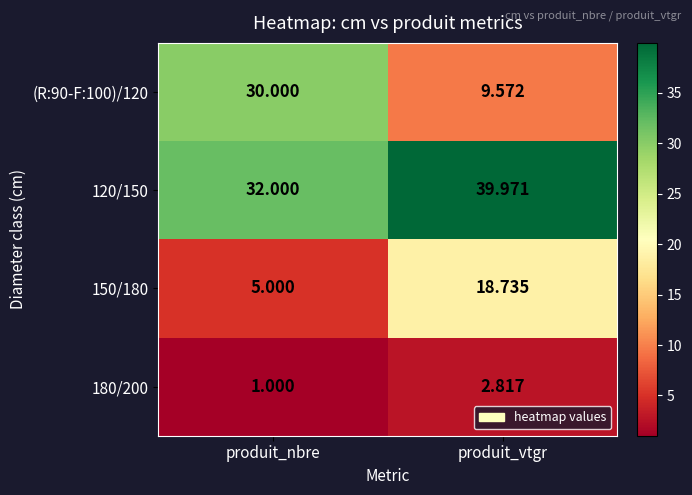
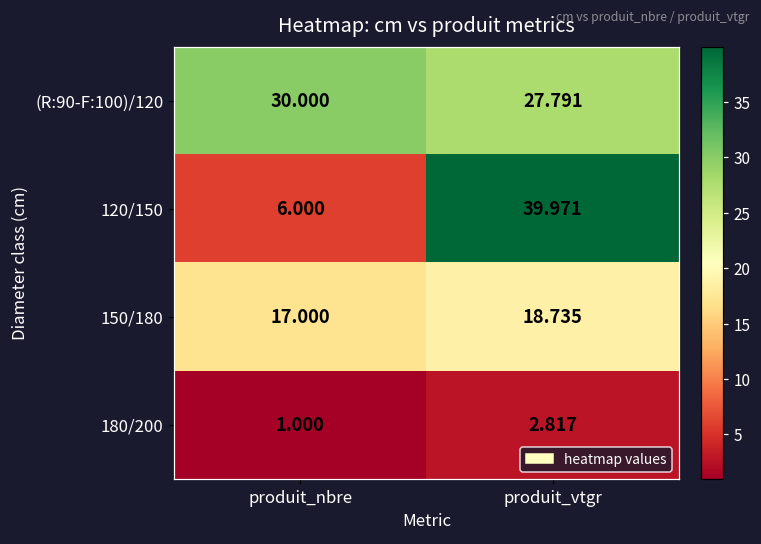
  {
    "(R:90-F:100)/120": {
      "produit_nbre": 30.000,
-     "produit_vtgr": 9.572
+     "produit_vtgr": 27.791
    },
    "120/150": {
-     "produit_nbre": 32.000,
+     "produit_nbre": 6.000,
      "produit_vtgr": 39.971
    },
    "150/180": {
-     "produit_nbre": 5.000,
+     "produit_nbre": 17.000,
      "produit_vtgr": 18.735
    },
    "180/200": {
      "produit_nbre": 1.000,
      "produit_vtgr": 2.817
    }
  }
